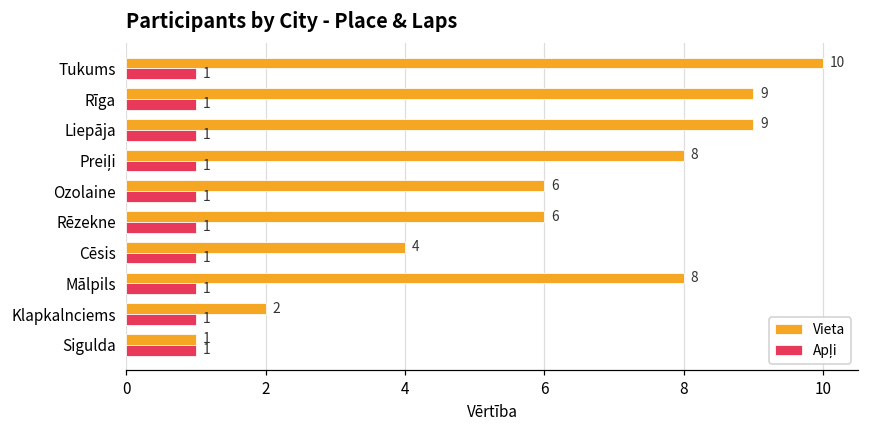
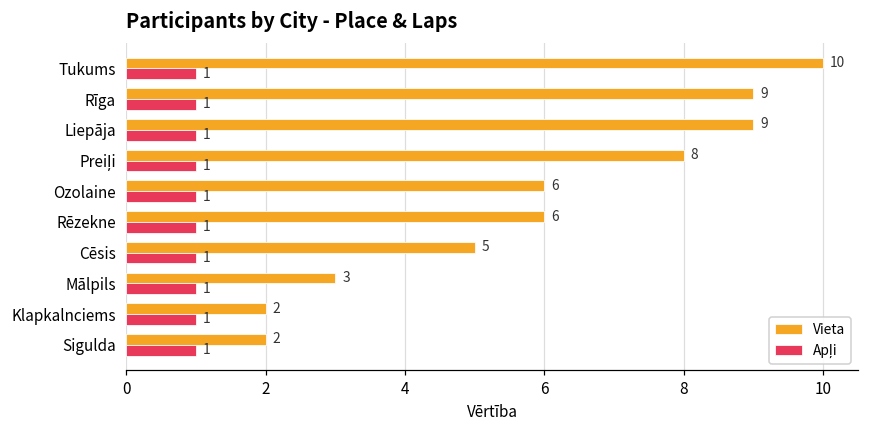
  {
    "Vieta": {
      "Tukums": 10,
      "Rīga": 9,
      "Liepāja": 9,
      "Preiļi": 8,
      "Ozolaine": 6,
      "Rēzekne": 6,
-     "Cēsis": 4,
-     "Mālpils": 8,
+     "Cēsis": 5,
+     "Mālpils": 3,
      "Klapkalnciems": 2,
-     "Sigulda": 1
+     "Sigulda": 2
    },
    "Apļi": {
      "Tukums": 1,
      "Rīga": 1,
      "Liepāja": 1,
      "Preiļi": 1,
      "Ozolaine": 1,
      "Rēzekne": 1,
      "Cēsis": 1,
      "Mālpils": 1,
      "Klapkalnciems": 1
    }
  }
